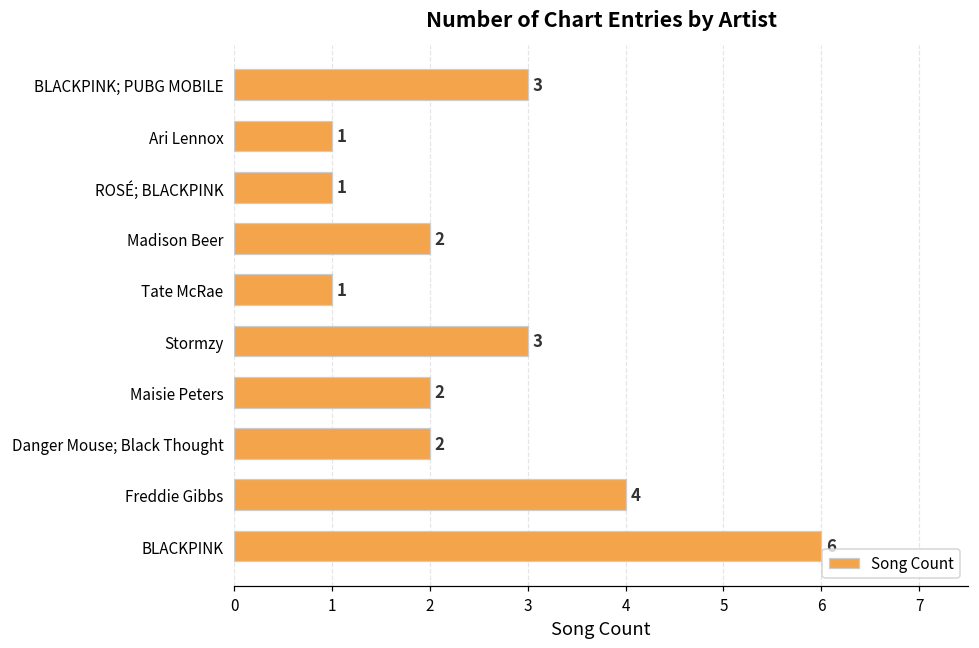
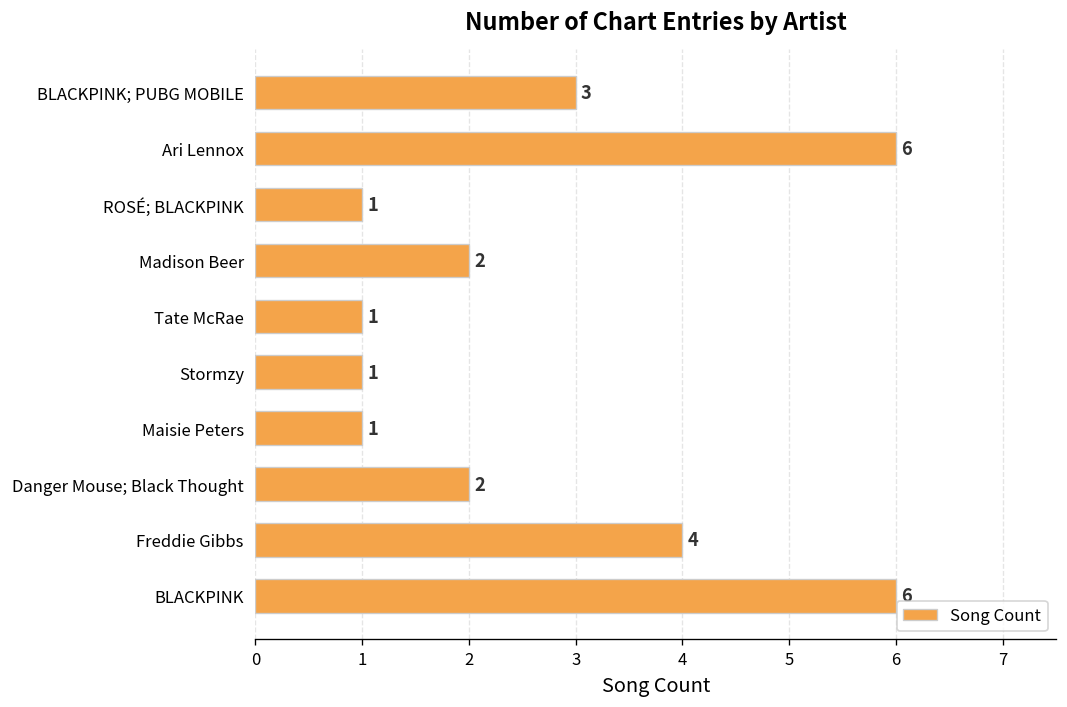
  {
    "BLACKPINK; PUBG MOBILE": 3,
-   "Ari Lennox": 1,
+   "Ari Lennox": 6,
    "ROSÉ; BLACKPINK": 1,
    "Madison Beer": 2,
    "Tate McRae": 1,
-   "Stormzy": 3,
-   "Maisie Peters": 2,
+   "Stormzy": 1,
+   "Maisie Peters": 1,
    "Danger Mouse; Black Thought": 2,
    "Freddie Gibbs": 4
  }
